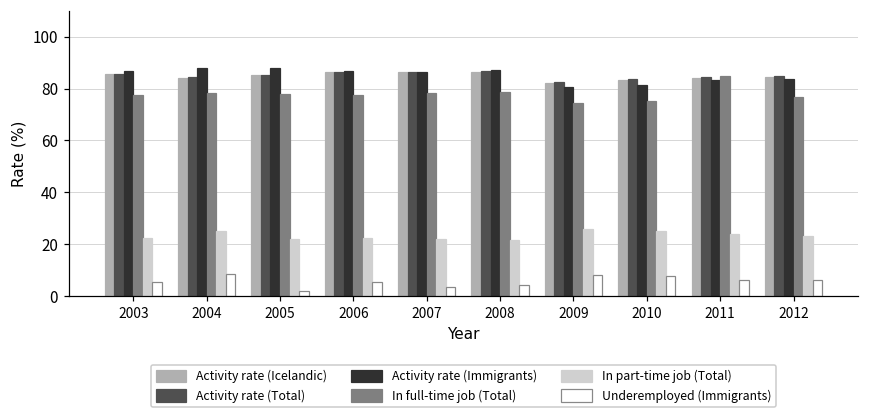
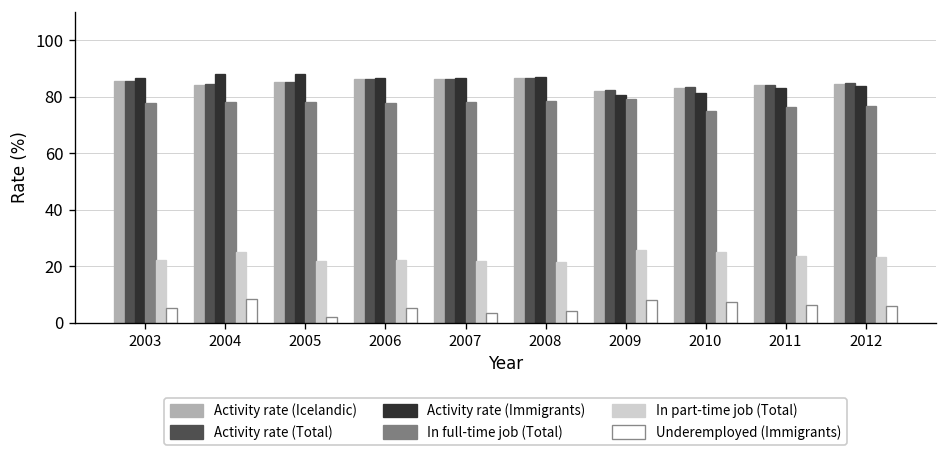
  {
    "In full-time job (Total)": {
      "2003": 78,
      "2004": 78,
      "2005": 78,
      "2006": 78,
      "2007": 78,
      "2008": 79,
-     "2009": 74,
+     "2009": 79,
      "2010": 75,
-     "2011": 85,
+     "2011": 76,
      "2012": 77
    },
    "Underemployed (Immigrants)": {
      "2003": 5,
      "2004": 8,
      "2005": 2,
      "2006": 5,
      "2007": 3,
      "2008": 4,
      "2009": 8,
      "2010": 8,
      "2011": 6,
      "2012": 6
    }
  }
